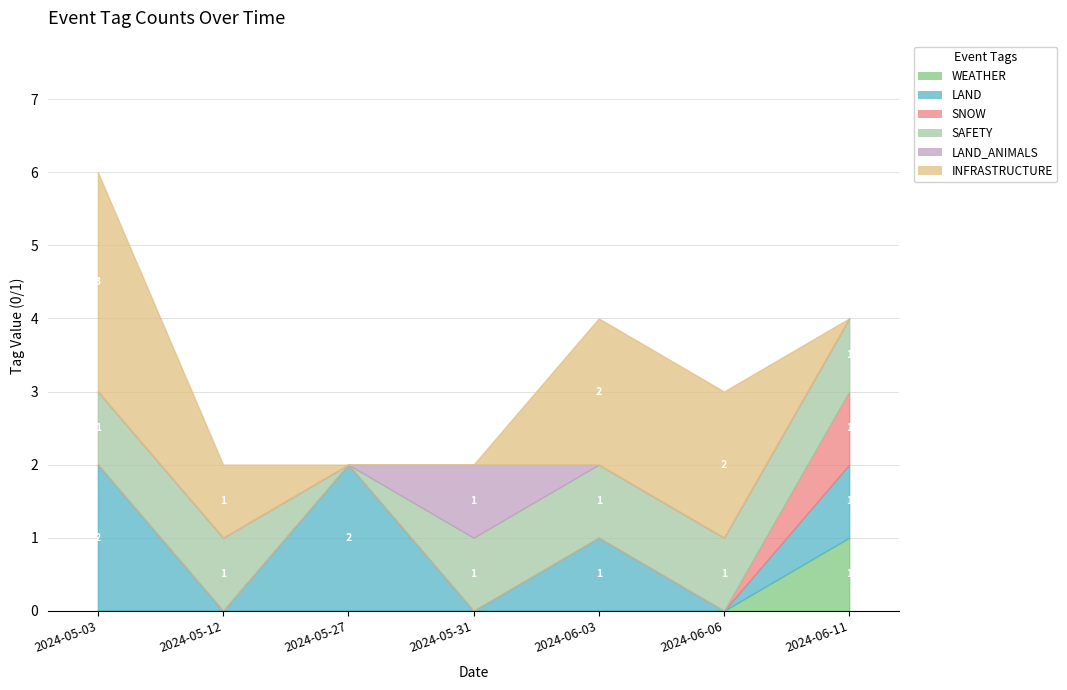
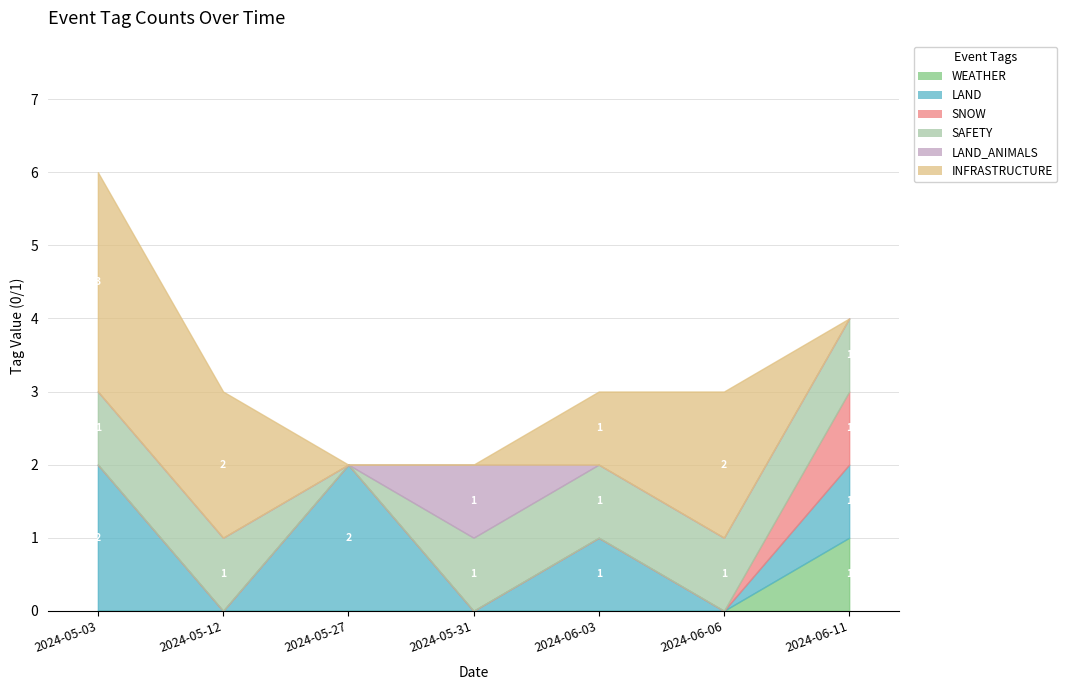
  {
    "INFRASTRUCTURE": {
-     "2024-05-12": 1,
-     "2024-06-03": 2
+     "2024-05-12": 2,
+     "2024-06-03": 1
    }
  }
